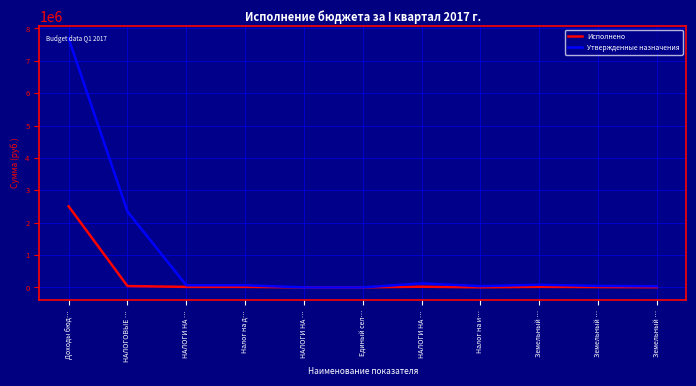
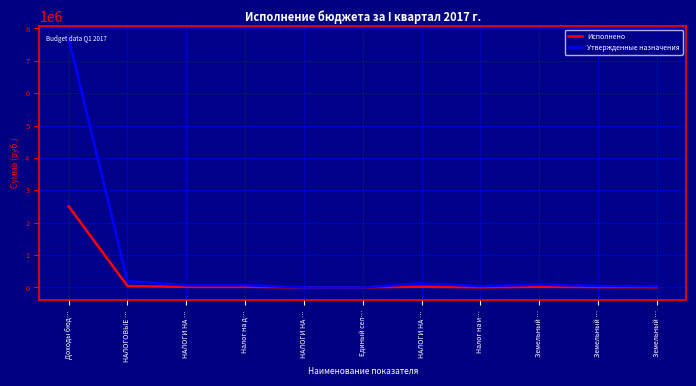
  {
    "Исполнено": {
      "Доходы бюд…": 2500000,
      "НАЛОГОВЫЕ …": 0
    },
    "Утвержденные назначения": {
-     "НАЛОГОВЫЕ …": 2300000
+     "НАЛОГОВЫЕ …": 200000
    }
  }
